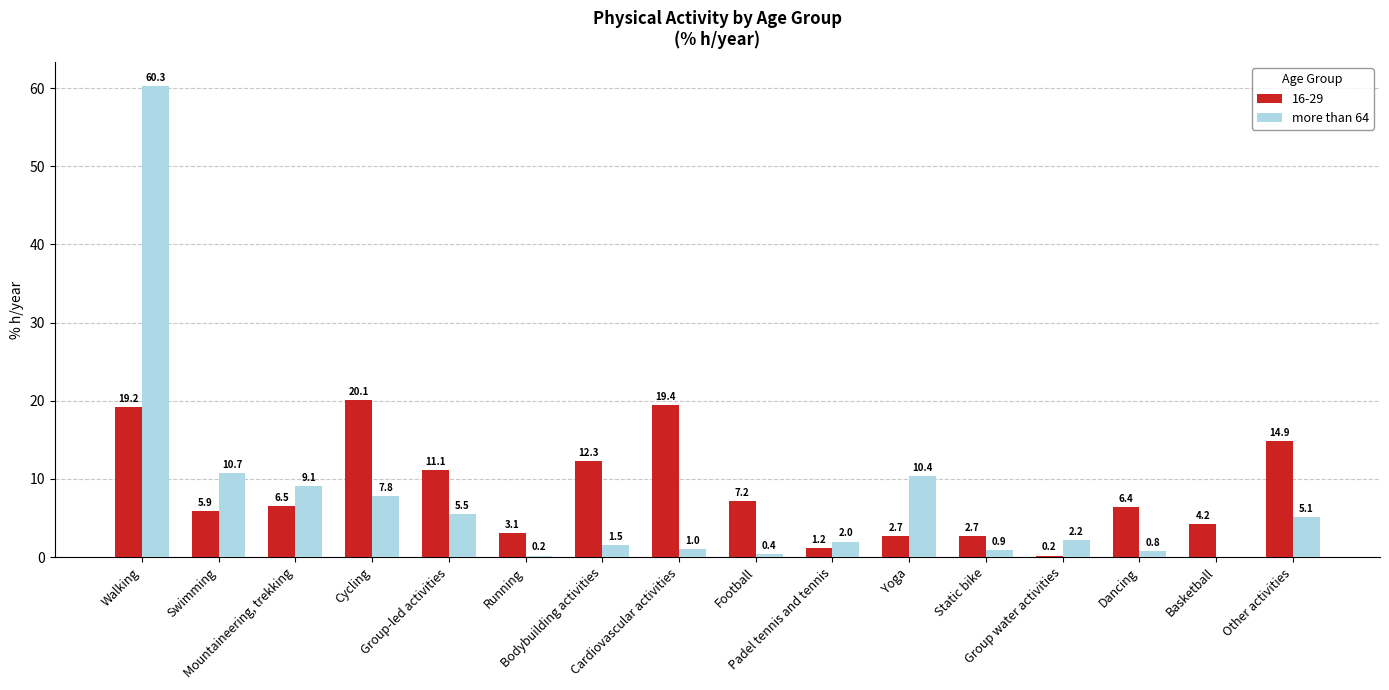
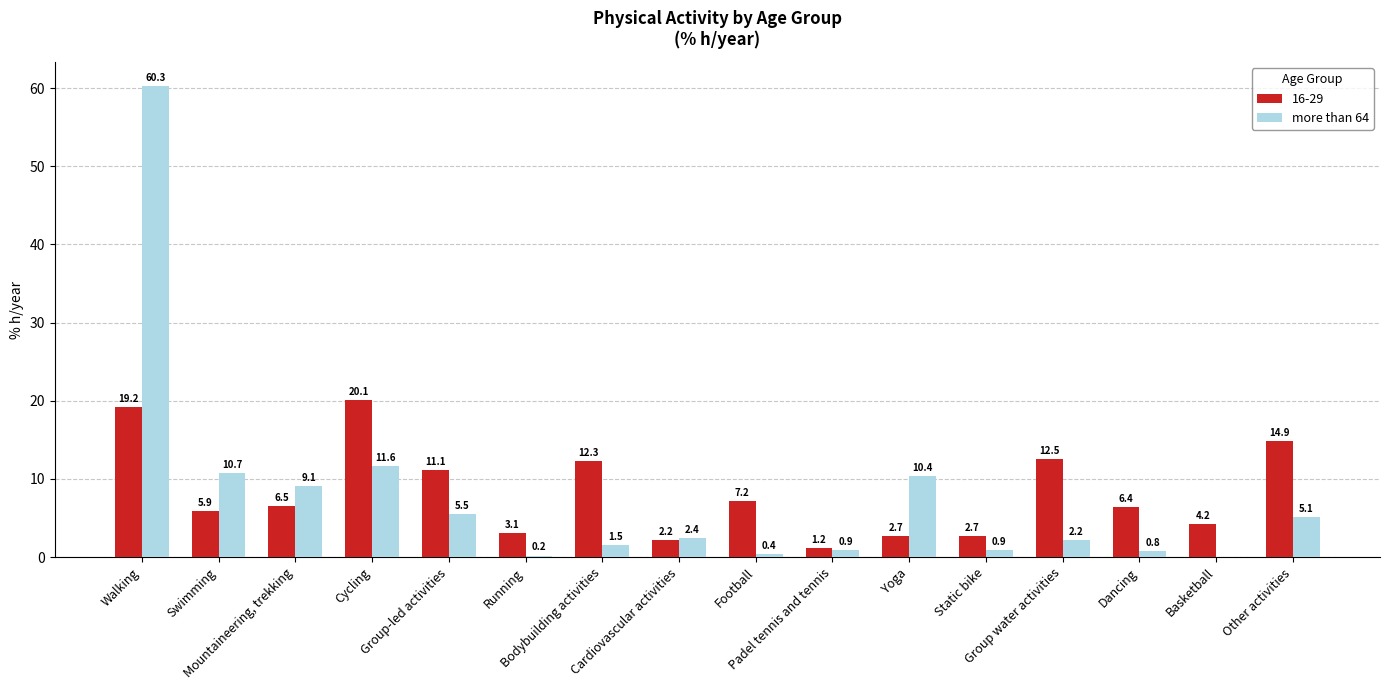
  {
    "16-29": {
      "Walking": 19.2,
      "Swimming": 5.9,
      "Mountaineering, trekking": 6.5,
      "Cycling": 20.1,
      "Group-led activities": 11.1,
      "Running": 3.1,
      "Bodybuilding activities": 12.3,
-     "Cardiovascular activities": 19.4,
+     "Cardiovascular activities": 2.2,
      "Football": 7.2,
      "Padel tennis and tennis": 1.2,
      "Yoga": 2.7,
      "Static bike": 2.7,
-     "Group water activities": 0.2,
+     "Group water activities": 12.5,
      "Dancing": 6.4,
      "Basketball": 4.2,
      "Other activities": 14.9
    },
    "more than 64": {
      "Walking": 60.3,
      "Swimming": 10.7,
      "Mountaineering, trekking": 9.1,
-     "Cycling": 7.8,
+     "Cycling": 11.6,
      "Group-led activities": 5.5,
      "Running": 0.2,
      "Bodybuilding activities": 1.5,
-     "Cardiovascular activities": 1.0,
+     "Cardiovascular activities": 2.4,
      "Football": 0.4,
-     "Padel tennis and tennis": 2.0,
+     "Padel tennis and tennis": 0.9,
      "Yoga": 10.4,
      "Static bike": 0.9,
      "Group water activities": 2.2,
      "Dancing": 0.8,
      "Other activities": 5.1
    }
  }
